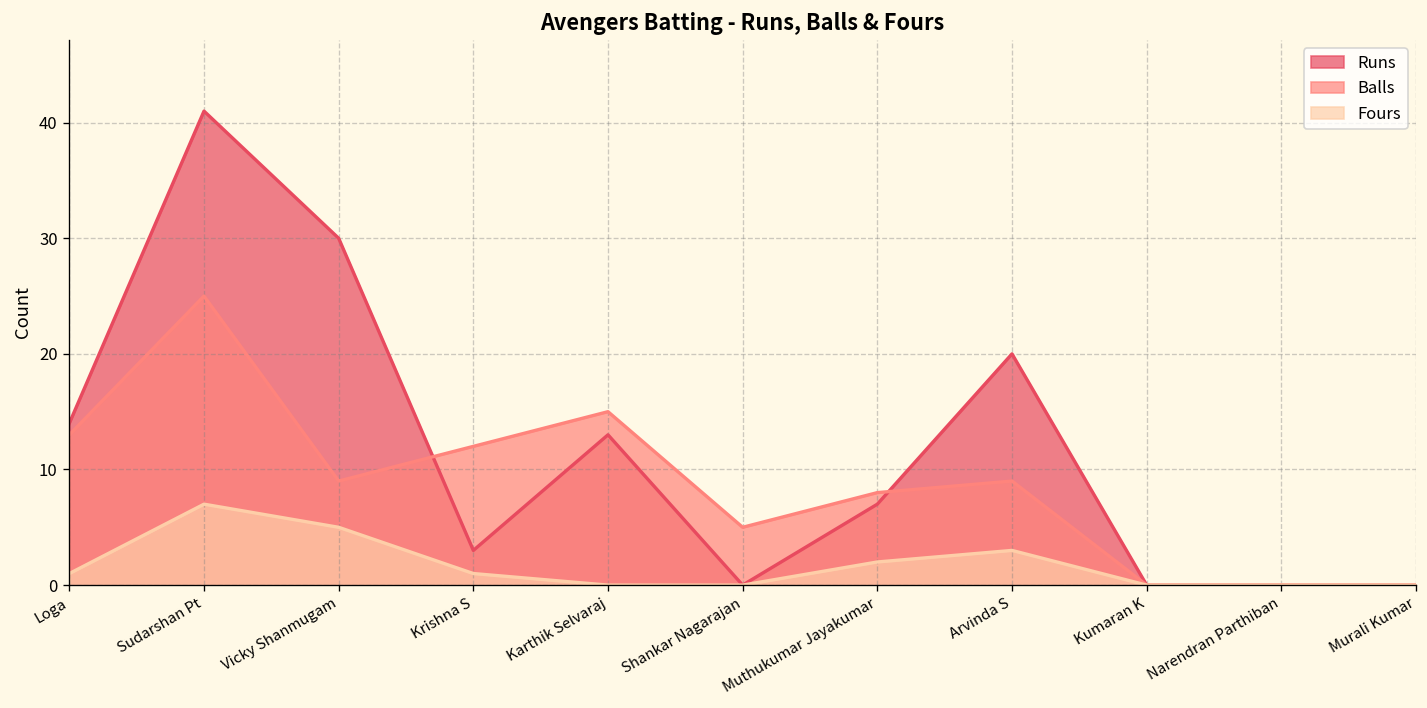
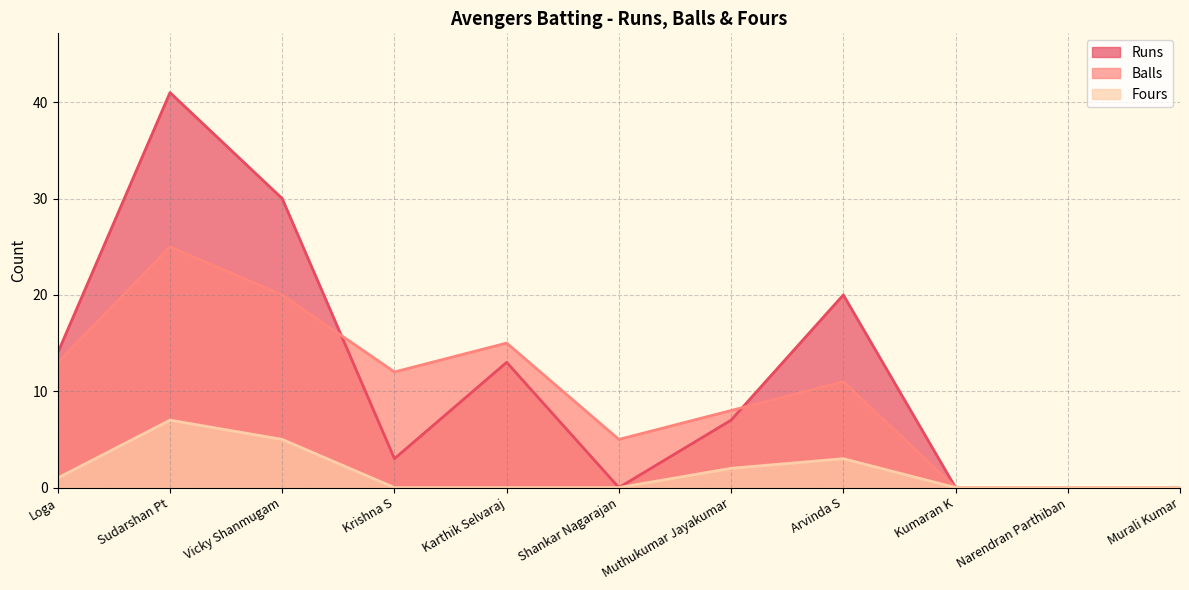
  {
    "Runs": {
      "Loga": 14,
      "Sudarshan Pt": 41,
      "Vicky Shanmugam": 30,
      "Krishna S": 3,
      "Karthik Selvaraj": 13,
      "Muthukumar Jayakumar": 7,
      "Arvinda S": 20
    },
    "Balls": {
      "Loga": 13,
      "Sudarshan Pt": 25,
-     "Vicky Shanmugam": 9,
+     "Vicky Shanmugam": 20,
      "Krishna S": 12,
      "Karthik Selvaraj": 15,
      "Shankar Nagarajan": 5,
      "Muthukumar Jayakumar": 8,
-     "Arvinda S": 9
+     "Arvinda S": 11
    },
    "Fours": {
      "Loga": 1,
      "Sudarshan Pt": 7,
      "Vicky Shanmugam": 5,
-     "Krishna S": 1,
+     "Krishna S": 0,
      "Karthik Selvaraj": 0,
      "Muthukumar Jayakumar": 2,
      "Arvinda S": 3
    }
  }
